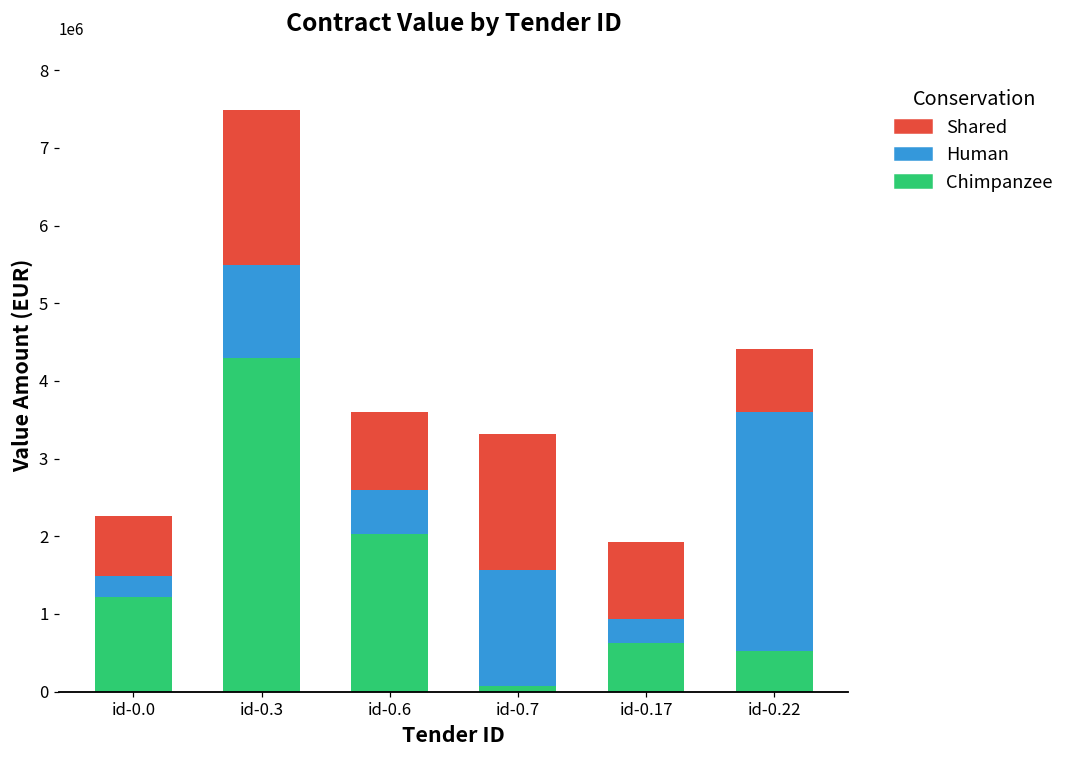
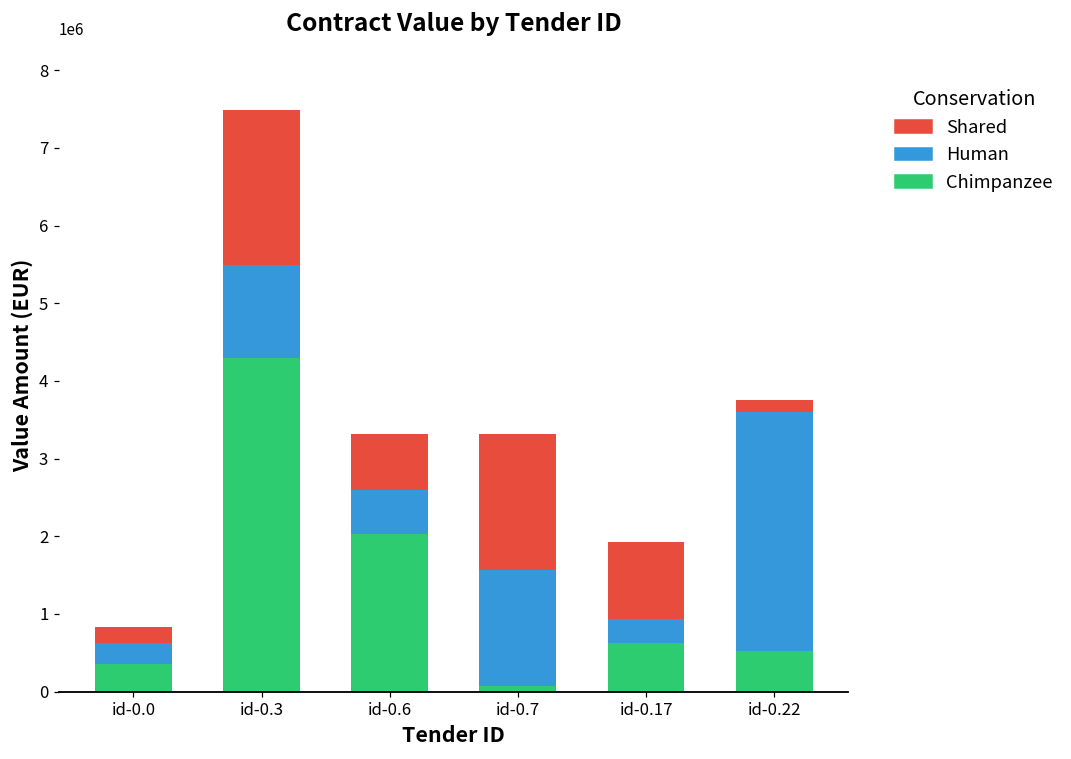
  {
    "Chimpanzee": {
-     "id-0.0": 1200000,
+     "id-0.0": 400000,
      "id-0.3": 4300000,
      "id-0.6": 2000000,
      "id-0.7": 100000,
      "id-0.17": 600000,
      "id-0.22": 500000
    },
    "Human": {
      "id-0.0": 300000,
      "id-0.3": 1200000,
      "id-0.6": 600000,
      "id-0.7": 1500000,
      "id-0.17": 300000,
      "id-0.22": 3100000
    },
    "Shared": {
-     "id-0.0": 800000,
+     "id-0.0": 200000,
      "id-0.3": 2000000,
-     "id-0.6": 1000000,
+     "id-0.6": 700000,
      "id-0.7": 1800000,
      "id-0.17": 1000000,
-     "id-0.22": 800000
+     "id-0.22": 200000
    }
  }
